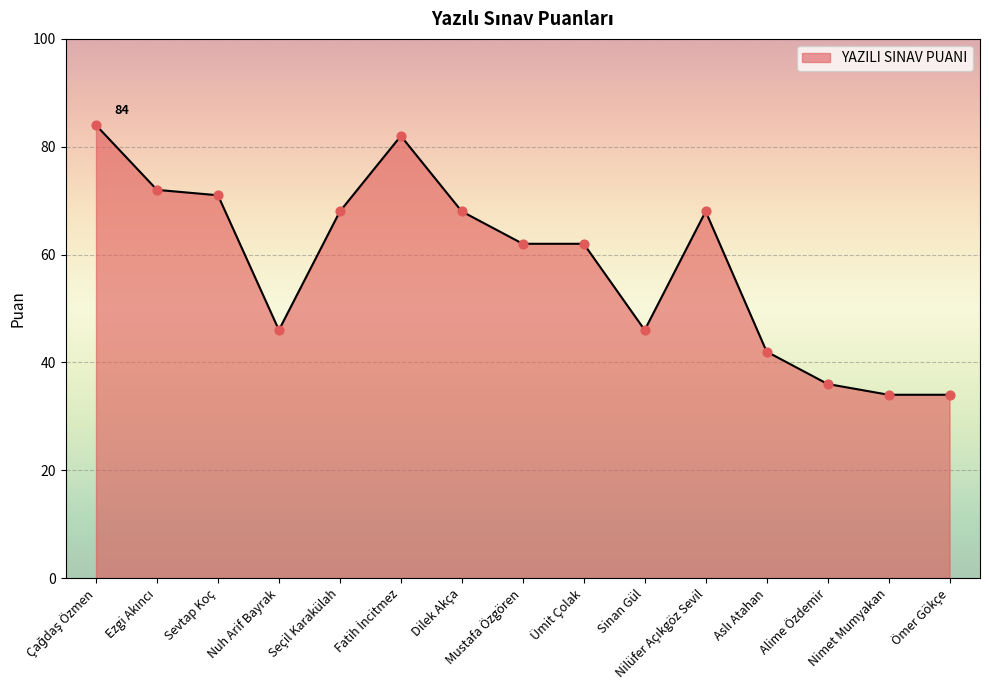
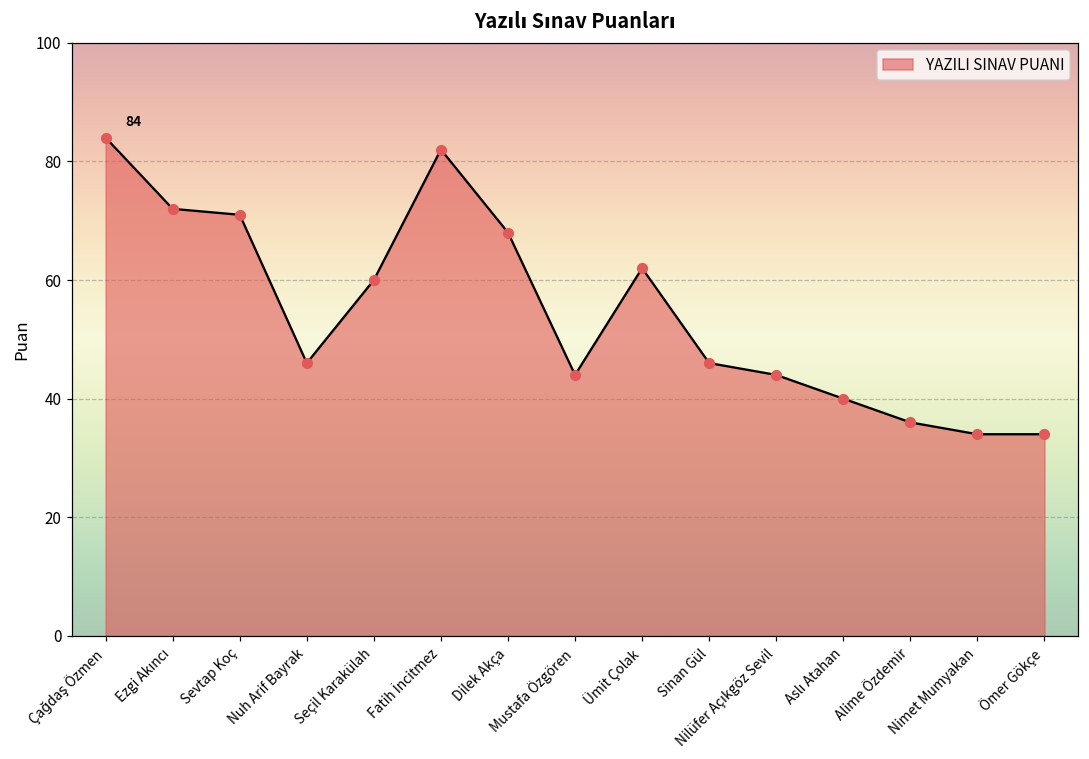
  {
    "Ezgi Akıncı": 72,
    "Sevtap Koç": 71,
    "Nuh Arif Bayrak": 46,
-   "Seçil Karakülah": 68,
+   "Seçil Karakülah": 60,
    "Fatih İncitmez": 82,
    "Dilek Akça": 68,
-   "Mustafa Özgören": 62,
+   "Mustafa Özgören": 44,
    "Ümit Çolak": 62,
    "Sinan Gül": 46,
-   "Nilüfer Açıkgöz Sevil": 68,
-   "Aslı Atahan": 42,
+   "Nilüfer Açıkgöz Sevil": 44,
+   "Aslı Atahan": 40,
    "Alime Özdemir": 36,
    "Nimet Mumyakan": 34,
    "Ömer Gökçe": 34
  }
